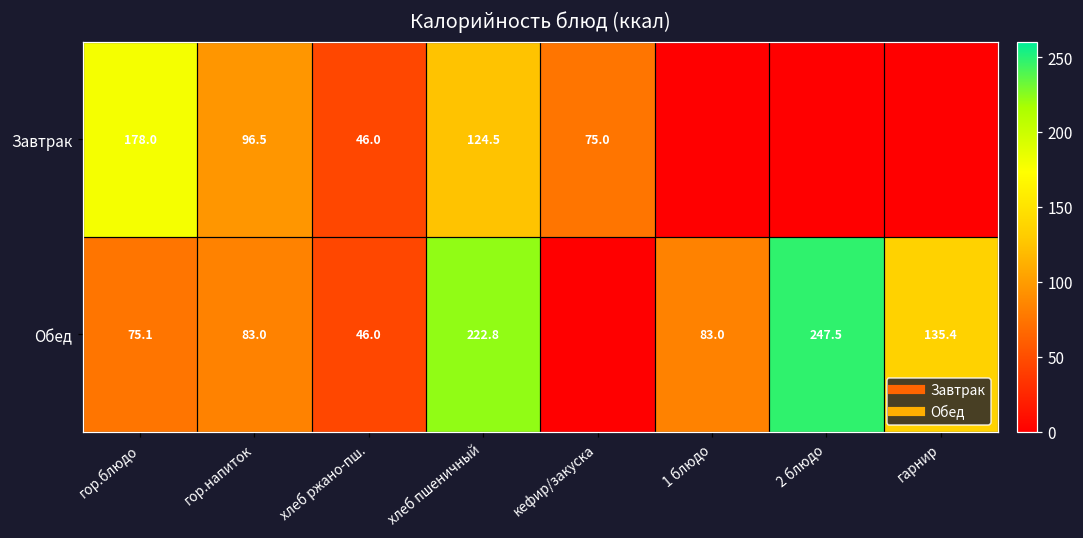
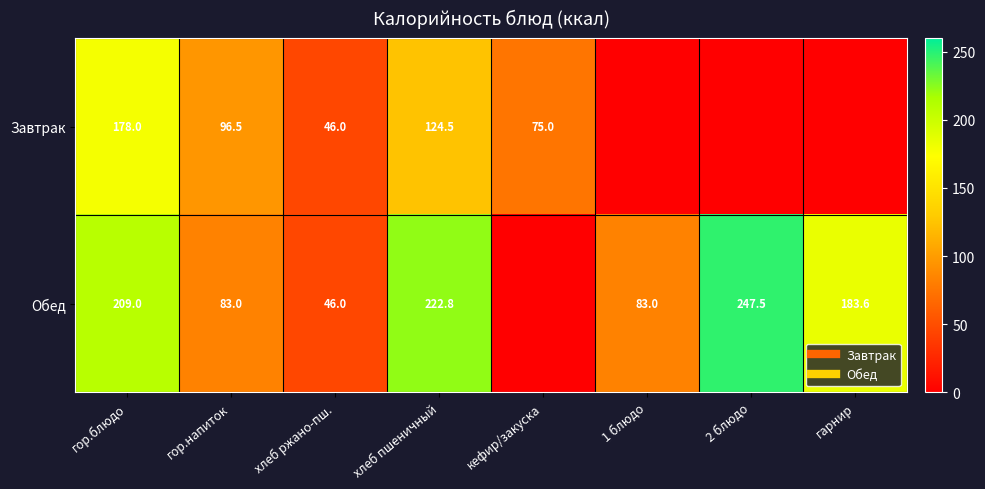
  {
    "Завтрак": {
      "гор.блюдо": 178.0,
      "гор.напиток": 96.5,
      "хлеб ржано-пш.": 46.0,
      "хлеб пшеничный": 124.5,
      "кефир/закуска": 75.0
    },
    "Обед": {
-     "гор.блюдо": 75.1,
+     "гор.блюдо": 209.0,
      "гор.напиток": 83.0,
      "хлеб ржано-пш.": 46.0,
      "хлеб пшеничный": 222.8,
      "1 блюдо": 83.0,
      "2 блюдо": 247.5,
-     "гарнир": 135.4
+     "гарнир": 183.6
    }
  }
